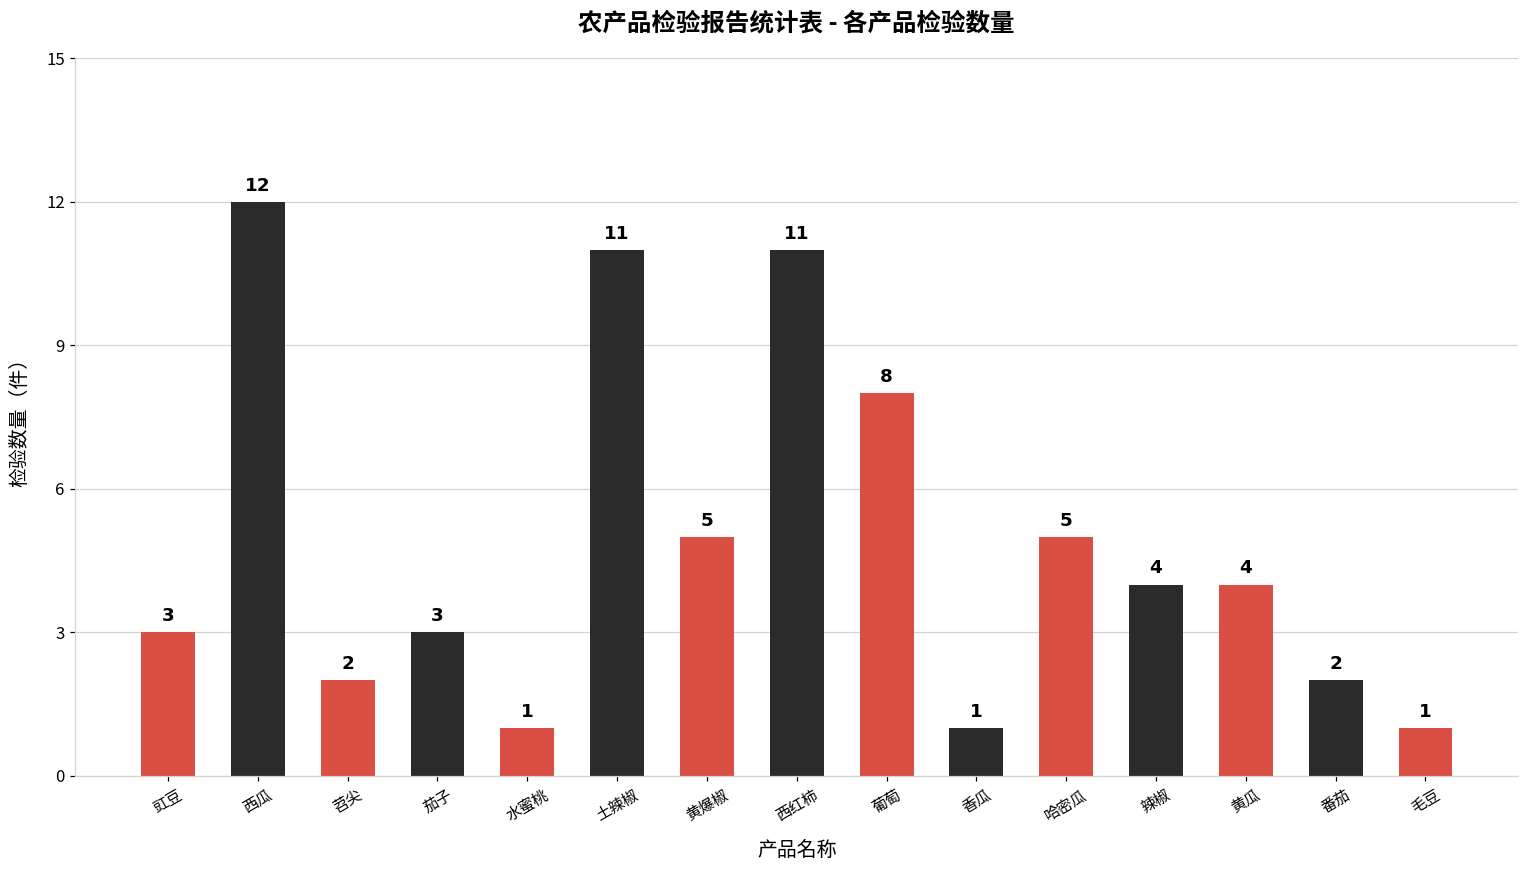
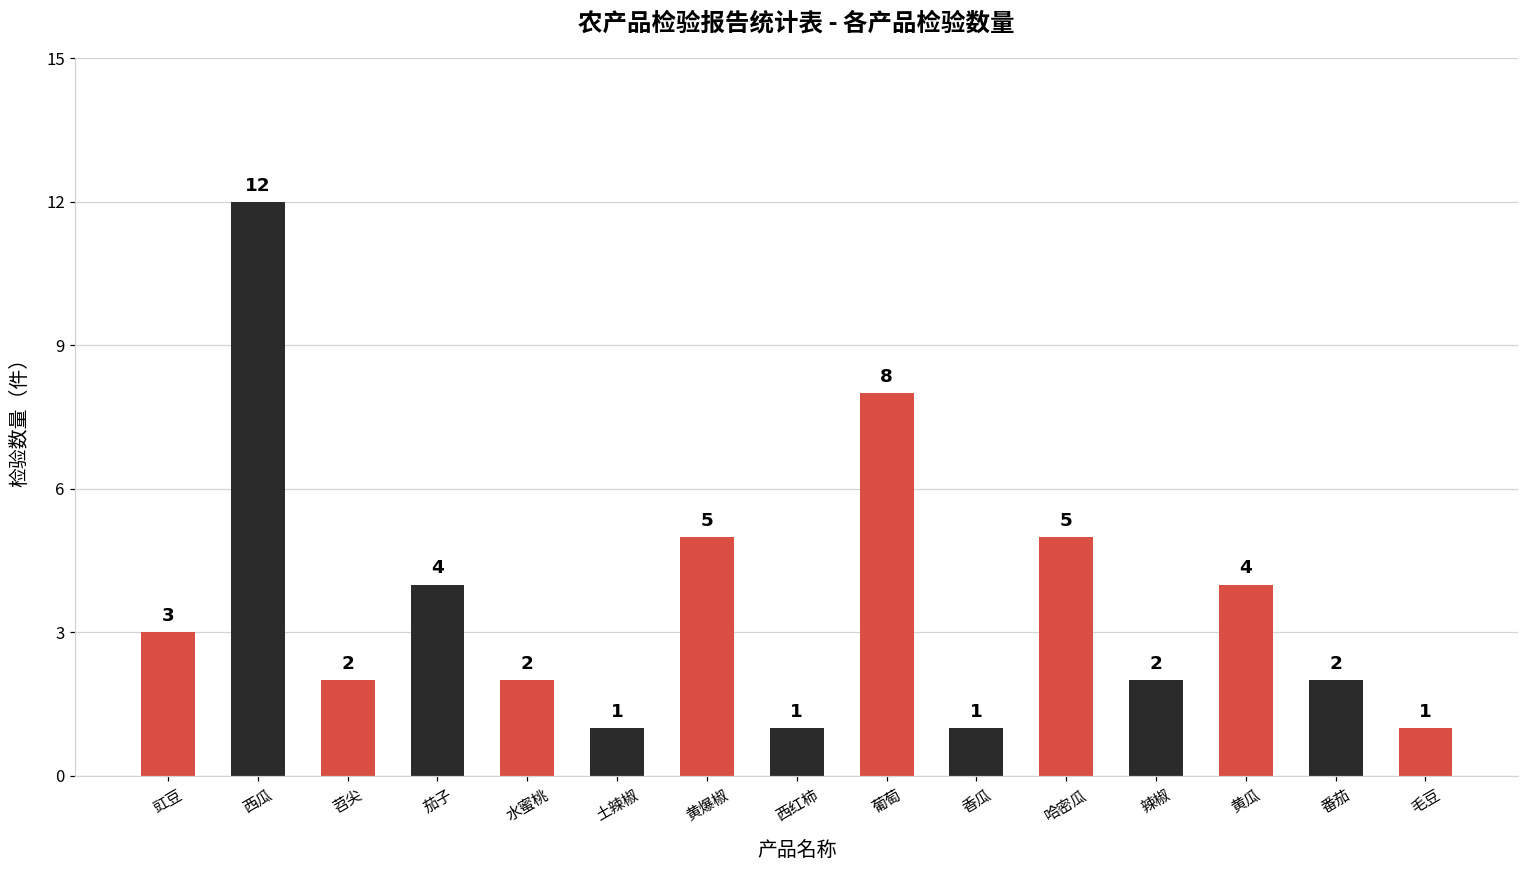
  {
    "豇豆": 3,
    "西瓜": 12,
    "苕尖": 2,
-   "茄子": 3,
-   "水蜜桃": 1,
-   "土辣椒": 11,
+   "茄子": 4,
+   "水蜜桃": 2,
+   "土辣椒": 1,
    "黄爆椒": 5,
-   "西红柿": 11,
+   "西红柿": 1,
    "葡萄": 8,
    "香瓜": 1,
    "哈密瓜": 5,
-   "辣椒": 4,
+   "辣椒": 2,
    "黄瓜": 4,
    "番茄": 2,
    "毛豆": 1
  }
